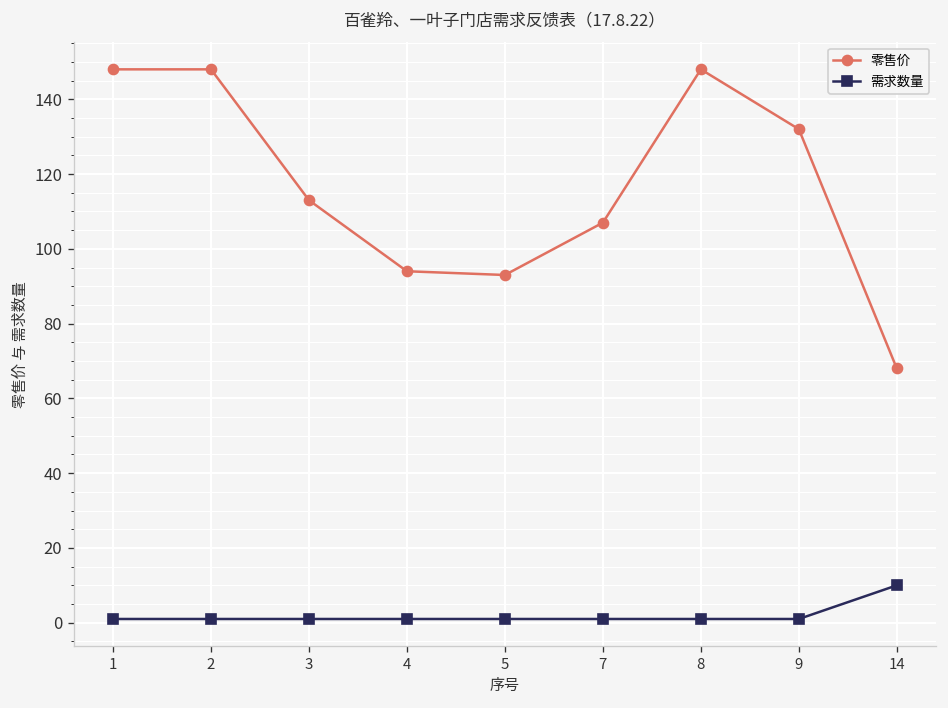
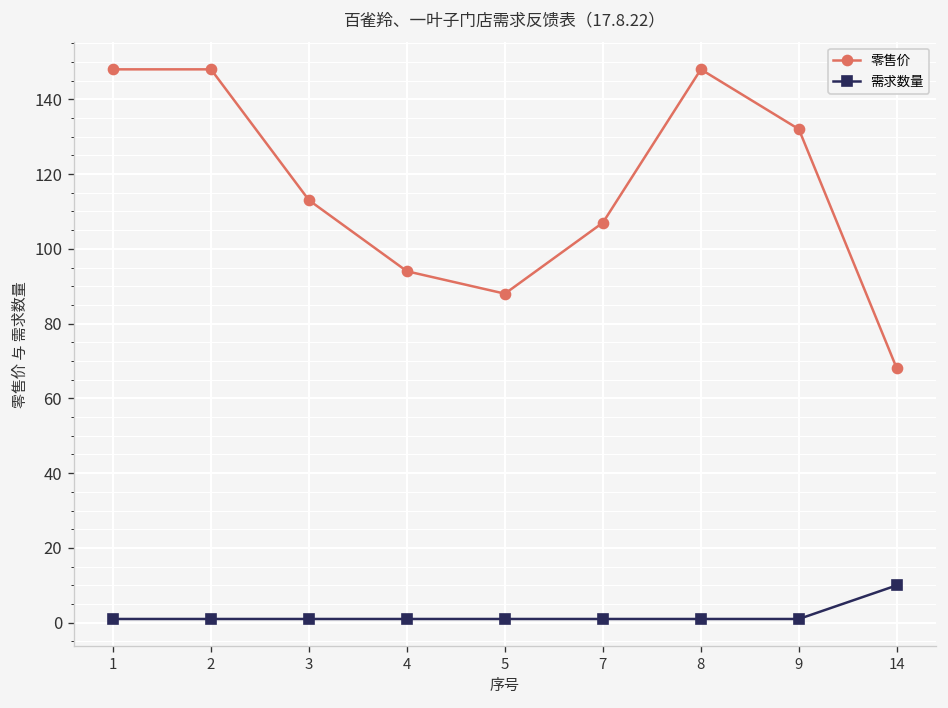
  {
    "零售价": {
      "1": 148,
      "2": 148,
      "3": 113,
      "4": 94,
-     "5": 93,
+     "5": 88,
      "7": 107,
      "8": 148,
      "9": 132,
      "14": 68
    },
    "需求数量": {
      "1": 1,
      "2": 1,
      "3": 1,
      "4": 1,
      "5": 1,
      "7": 1,
      "8": 1,
      "9": 1,
      "14": 10
    }
  }
